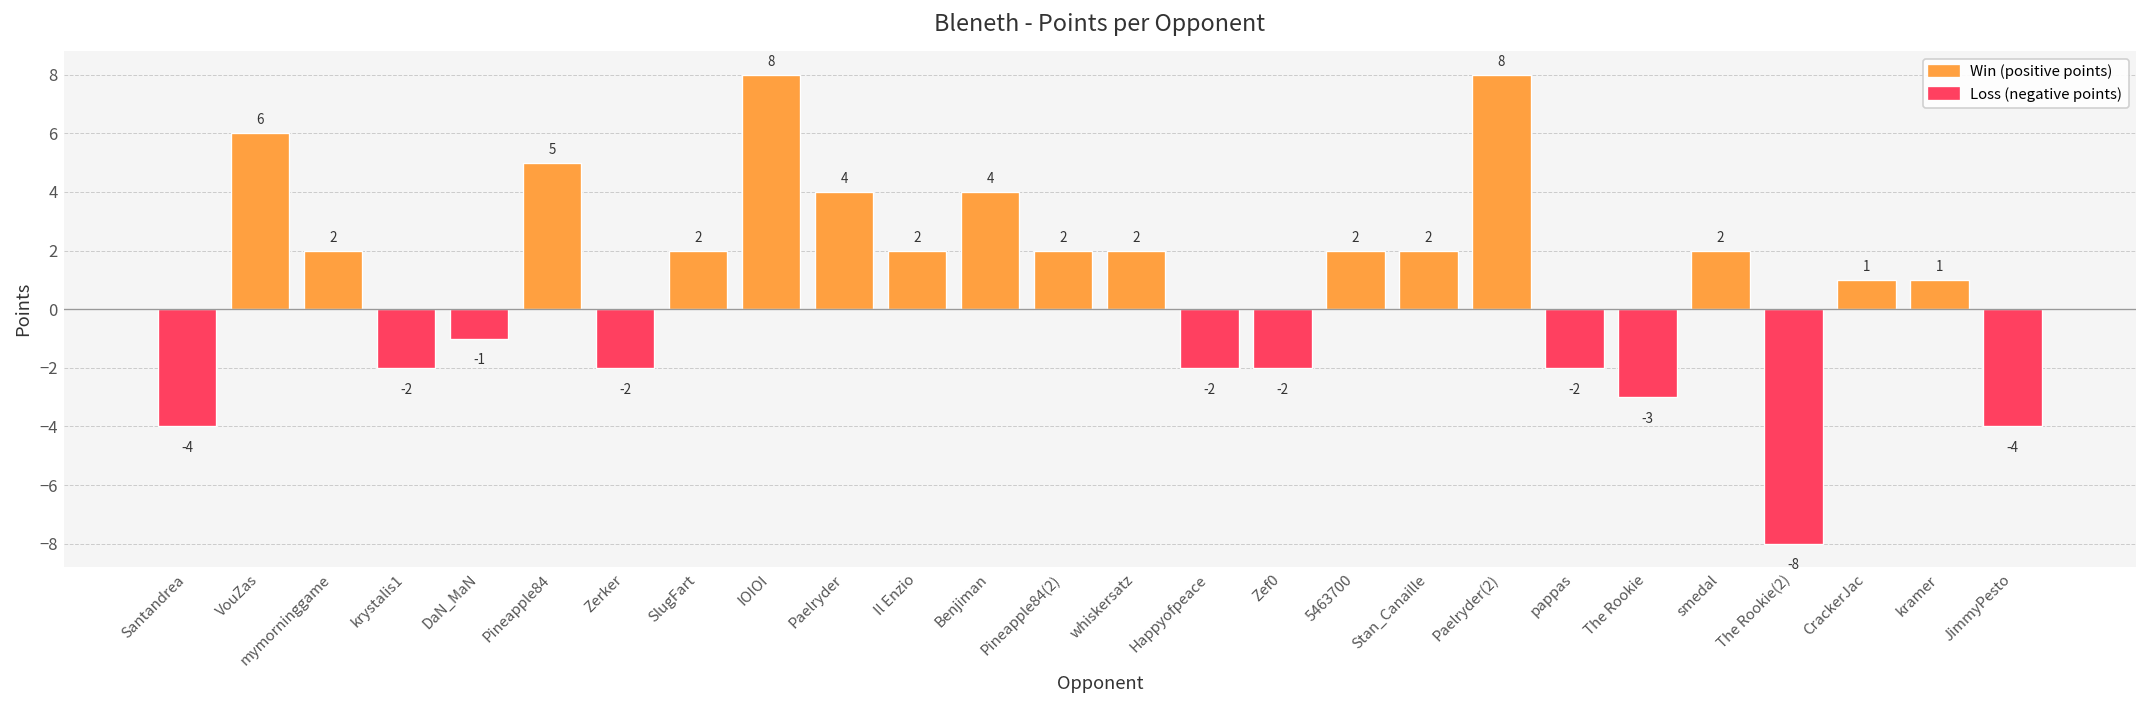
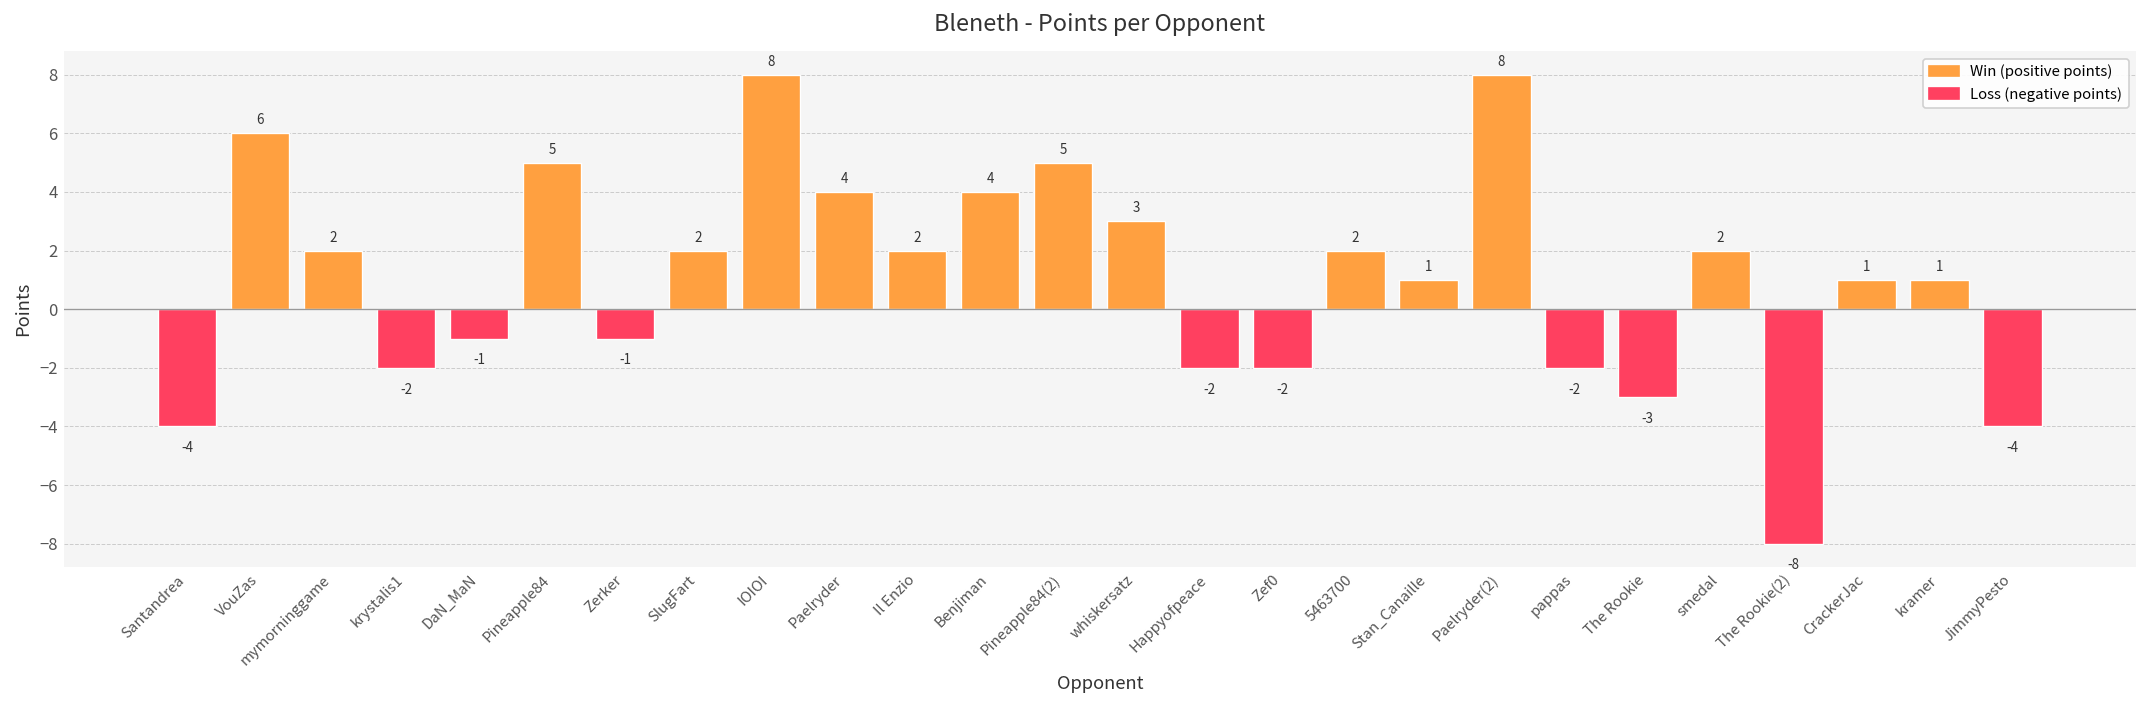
  {
    "Santandrea": -4,
    "VouZas": 6,
    "mymorninggame": 2,
    "krystalis1": -2,
    "DaN_MaN": -1,
    "Pineapple84": 5,
-   "Zerker": -2,
+   "Zerker": -1,
    "SlugFart": 2,
    "IOIOI": 8,
    "Paelryder": 4,
    "Il Enzio": 2,
    "Benjiman": 4,
-   "Pineapple84(2)": 2,
-   "whiskersatz": 2,
+   "Pineapple84(2)": 5,
+   "whiskersatz": 3,
    "Happyofpeace": -2,
    "Zef0": -2,
    "5463700": 2,
-   "Stan_Canaille": 2,
+   "Stan_Canaille": 1,
    "Paelryder(2)": 8,
    "pappas": -2,
    "The Rookie": -3,
    "smedal": 2,
    "The Rookie(2)": -8,
    "CrackerJac": 1,
    "kramer": 1,
    "JimmyPesto": -4
  }
